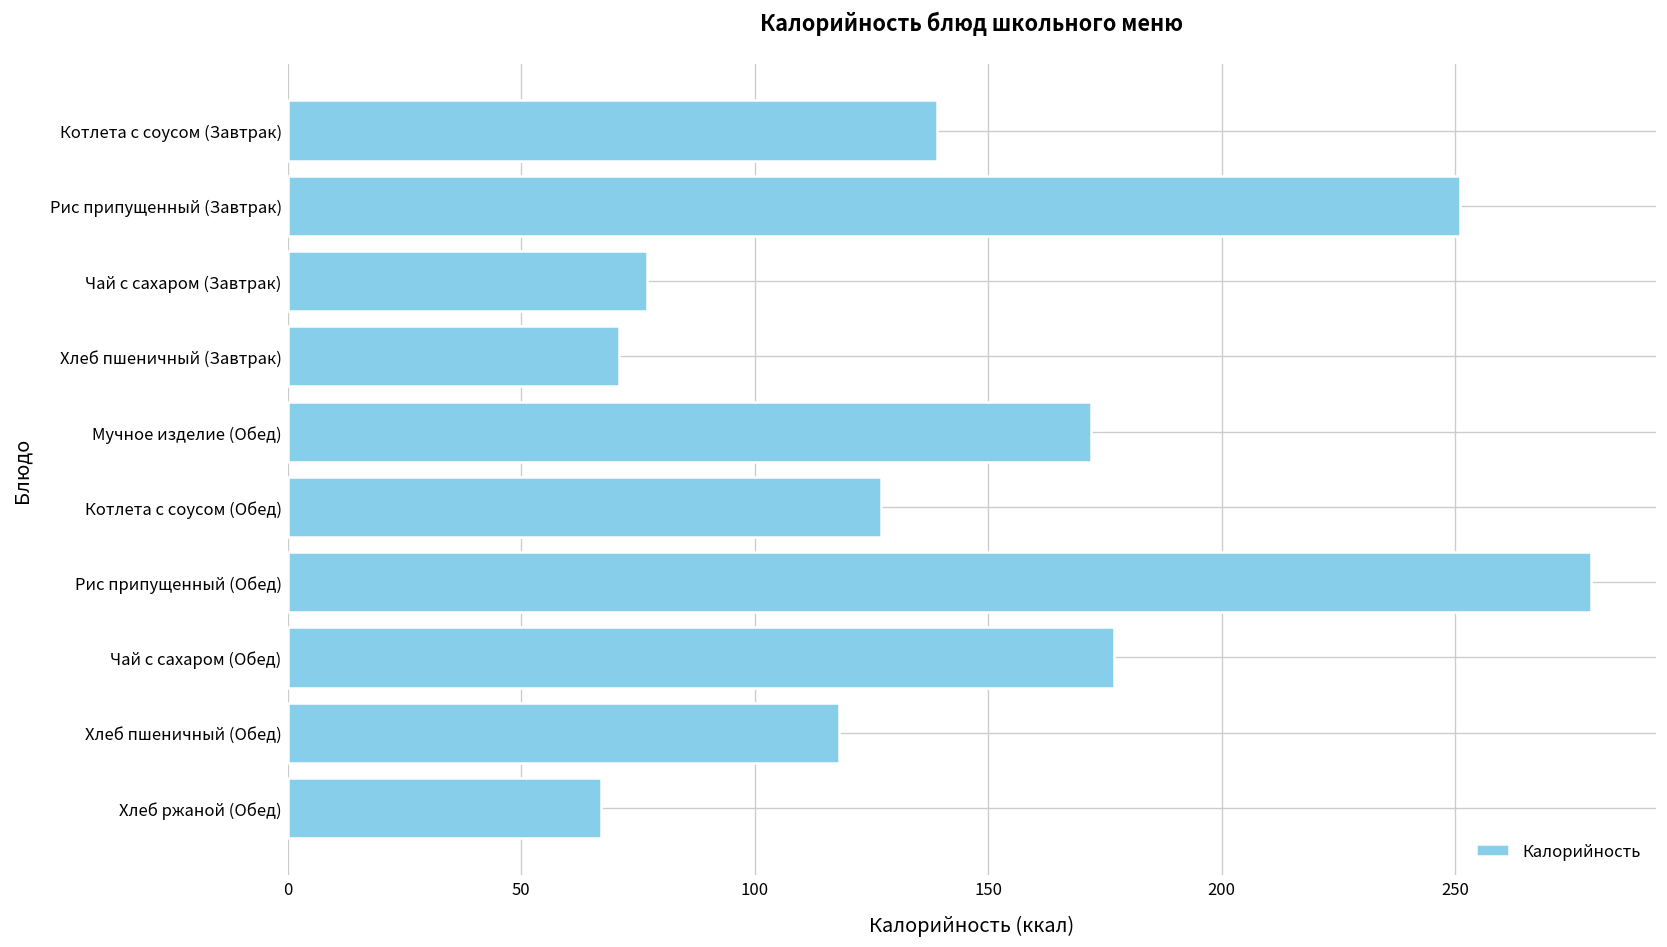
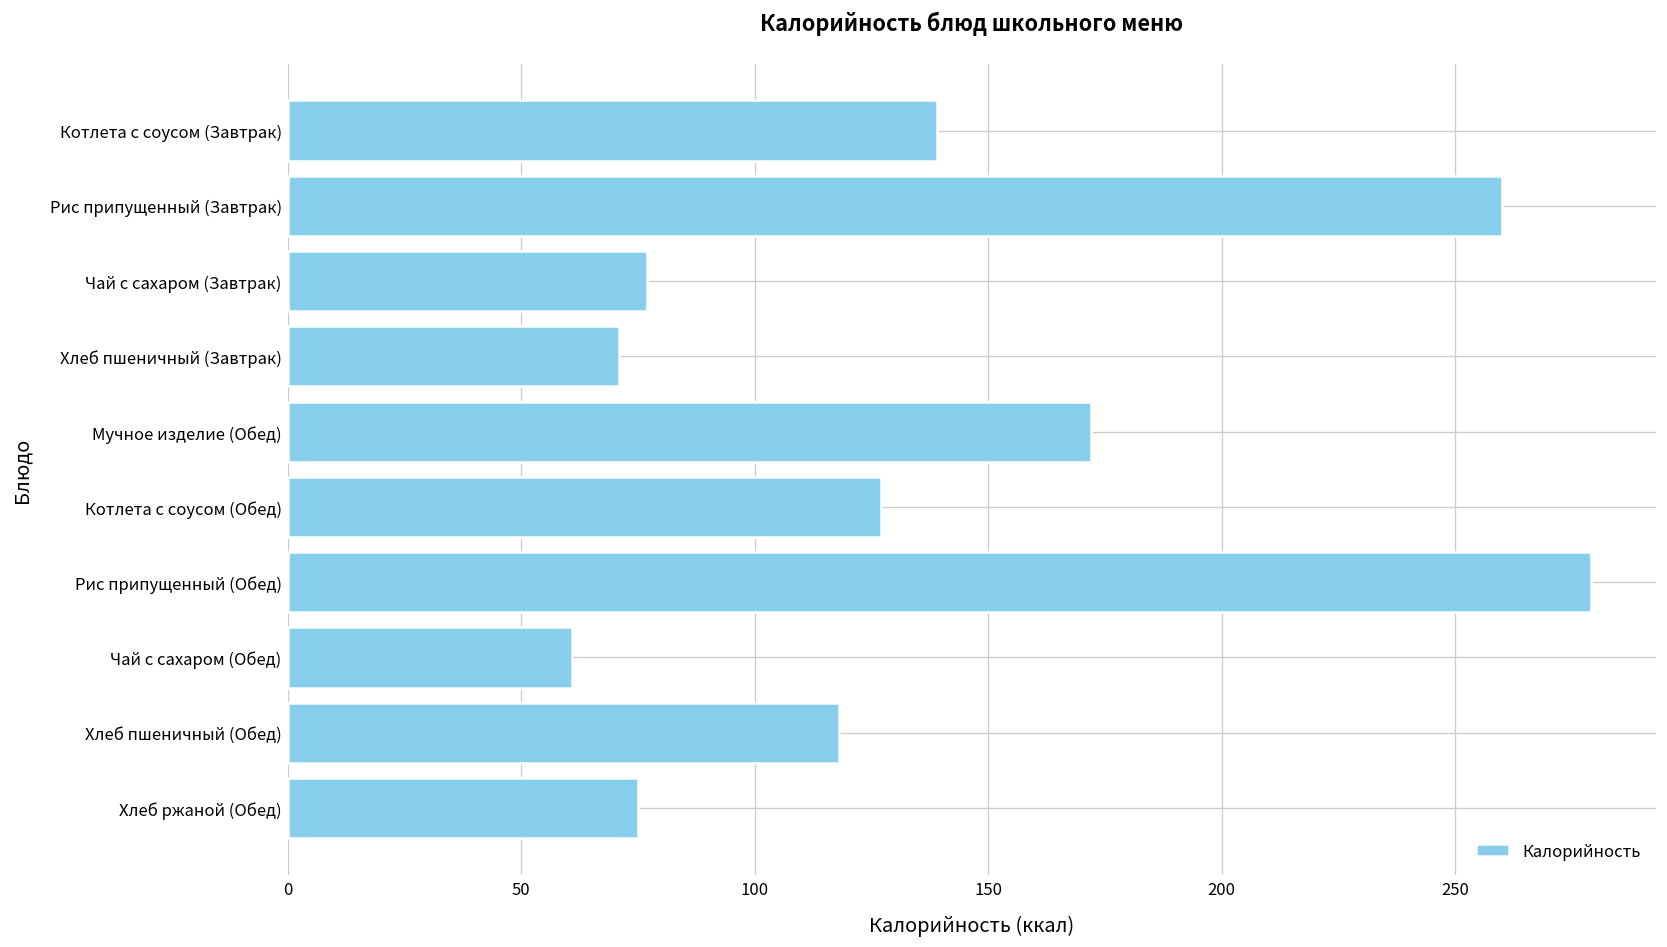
  {
    "Котлета с соусом (Завтрак)": 139,
-   "Рис припущенный (Завтрак)": 251,
+   "Рис припущенный (Завтрак)": 260,
    "Чай с сахаром (Завтрак)": 77,
    "Хлеб пшеничный (Завтрак)": 71,
    "Мучное изделие (Обед)": 172,
    "Котлета с соусом (Обед)": 127,
    "Рис припущенный (Обед)": 279,
-   "Чай с сахаром (Обед)": 177,
+   "Чай с сахаром (Обед)": 61,
    "Хлеб пшеничный (Обед)": 118,
-   "Хлеб ржаной (Обед)": 67
+   "Хлеб ржаной (Обед)": 75
  }
